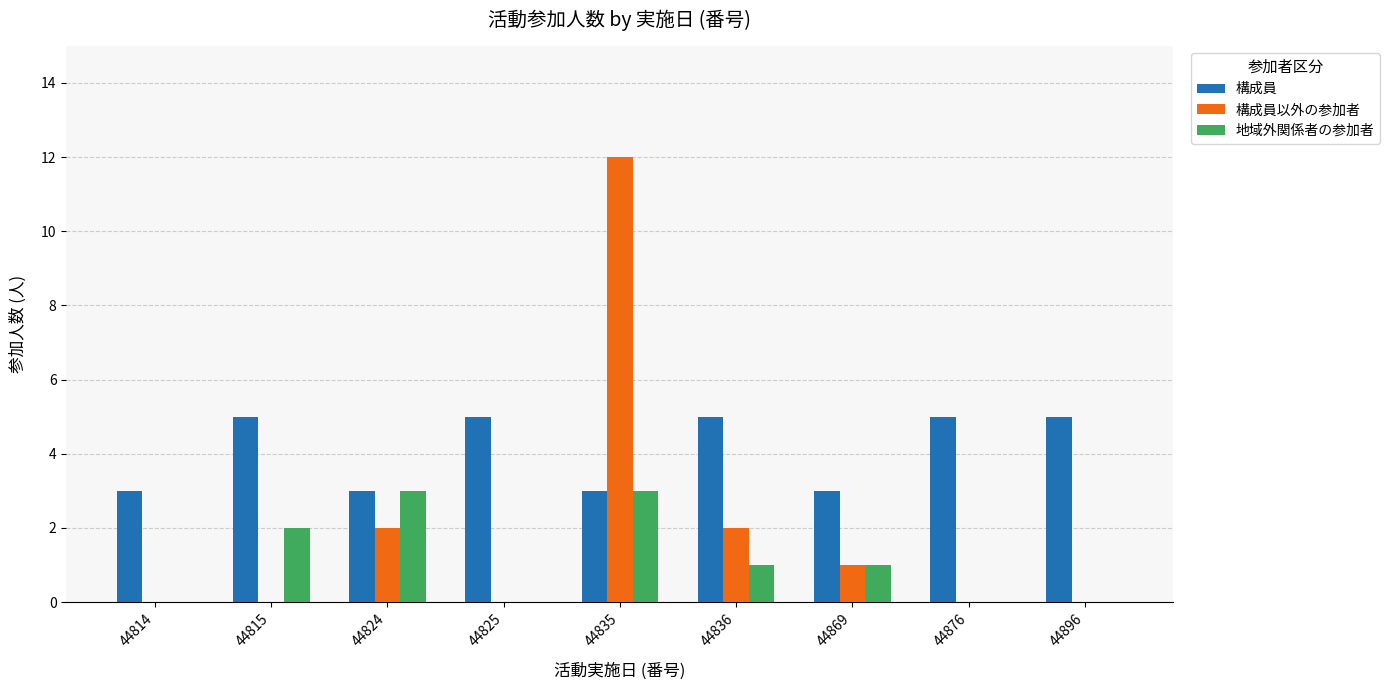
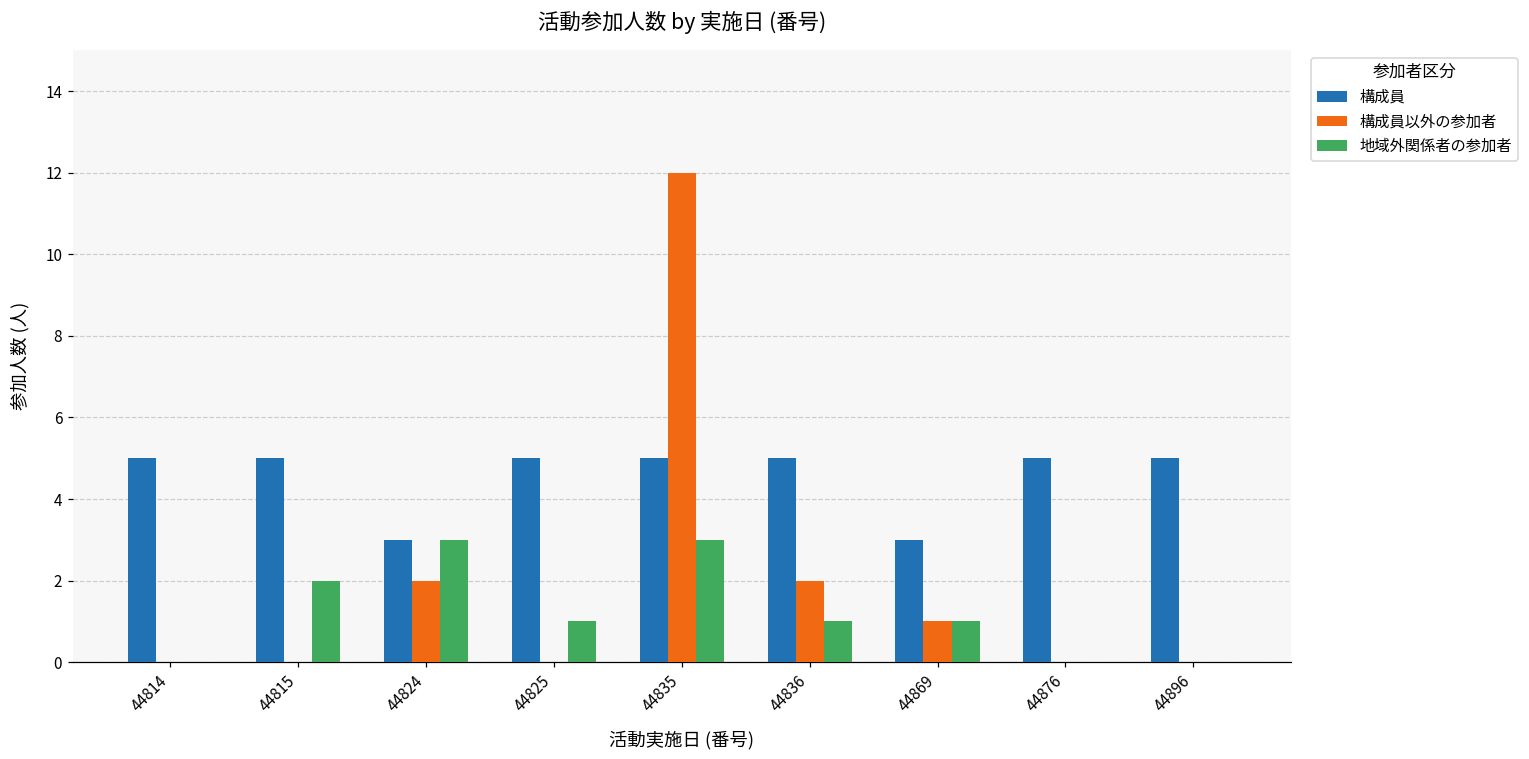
  {
    "構成員": {
-     "44814": 3,
+     "44814": 5,
      "44815": 5,
      "44824": 3,
      "44825": 5,
-     "44835": 3,
+     "44835": 5,
      "44836": 5,
      "44869": 3,
      "44876": 5,
      "44896": 5
    },
    "構成員以外の参加者": {
      "44814": 0,
      "44815": 0,
      "44824": 2,
      "44825": 0,
      "44835": 12,
      "44836": 2,
      "44869": 1,
      "44876": 0,
      "44896": 0
    },
    "地域外関係者の参加者": {
      "44814": 0,
      "44815": 2,
      "44824": 3,
-     "44825": 0,
+     "44825": 1,
      "44835": 3,
      "44836": 1,
      "44869": 1,
      "44876": 0,
      "44896": 0
    }
  }
